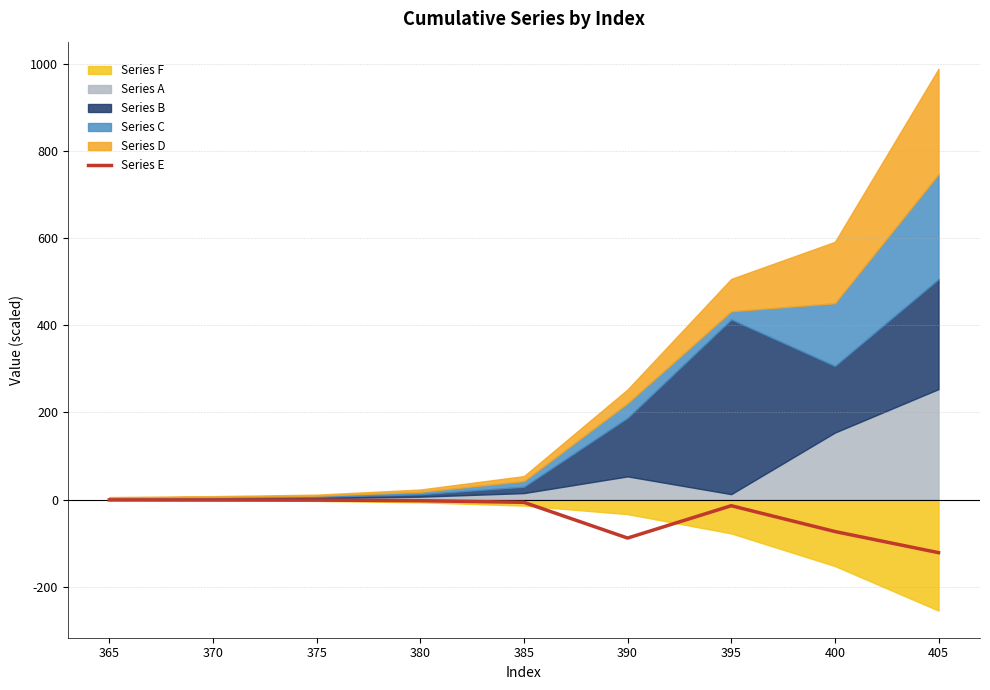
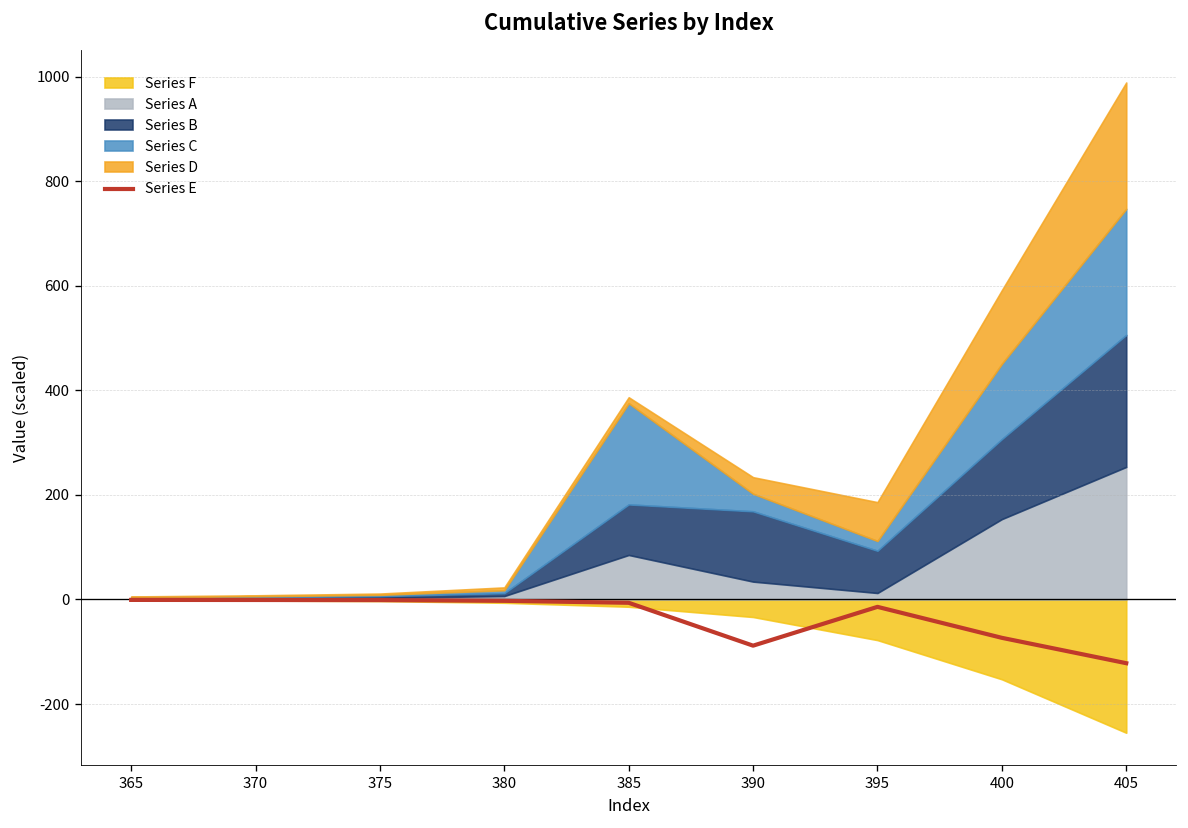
  {
    "Series E": {
      "385": -10,
      "390": -90,
      "395": -10,
      "400": -70,
      "405": -120
    },
    "Series A": {
-     "385": 10,
-     "390": 50,
+     "385": 90,
+     "390": 30,
      "395": 10,
      "400": 150,
      "405": 250
    },
    "Series B": {
-     "385": 10,
+     "385": 100,
      "390": 130,
-     "395": 400,
+     "395": 80,
      "400": 150,
      "405": 250
    },
    "Series C": {
-     "385": 10,
+     "385": 190,
      "390": 30,
      "395": 20,
      "400": 140,
      "405": 240
    }
  }
